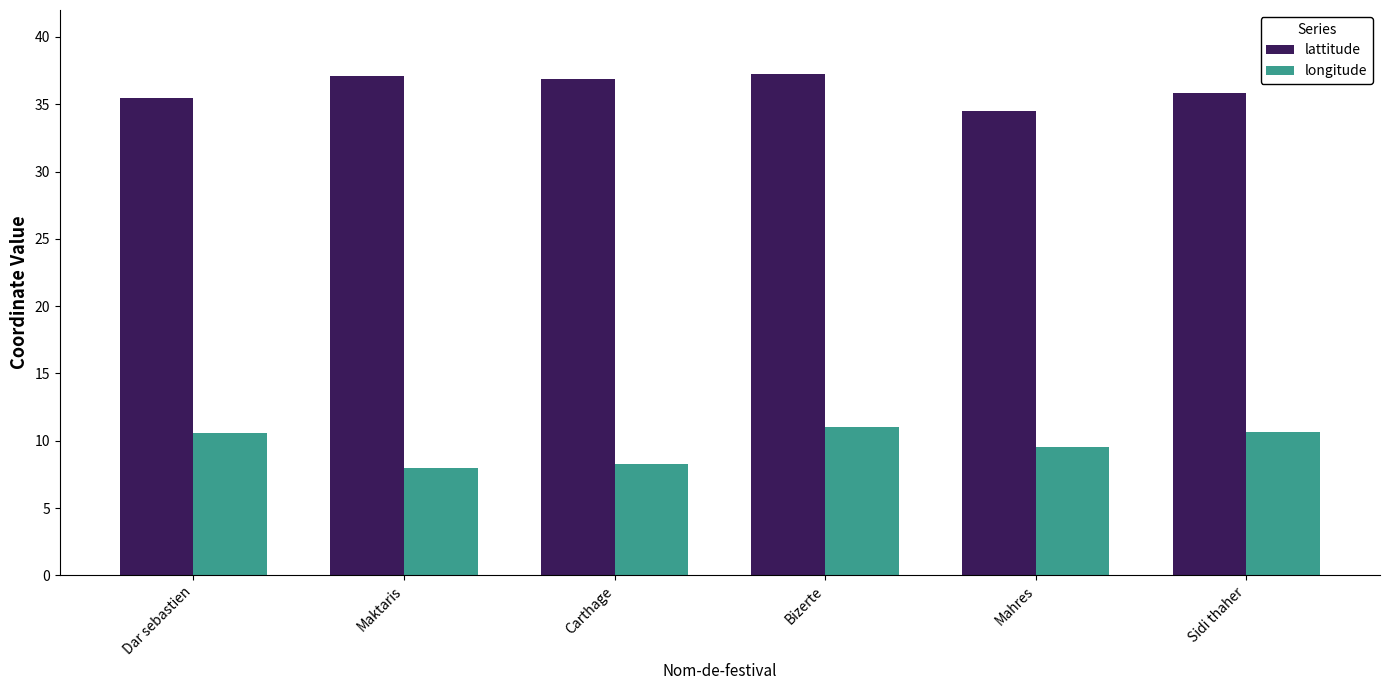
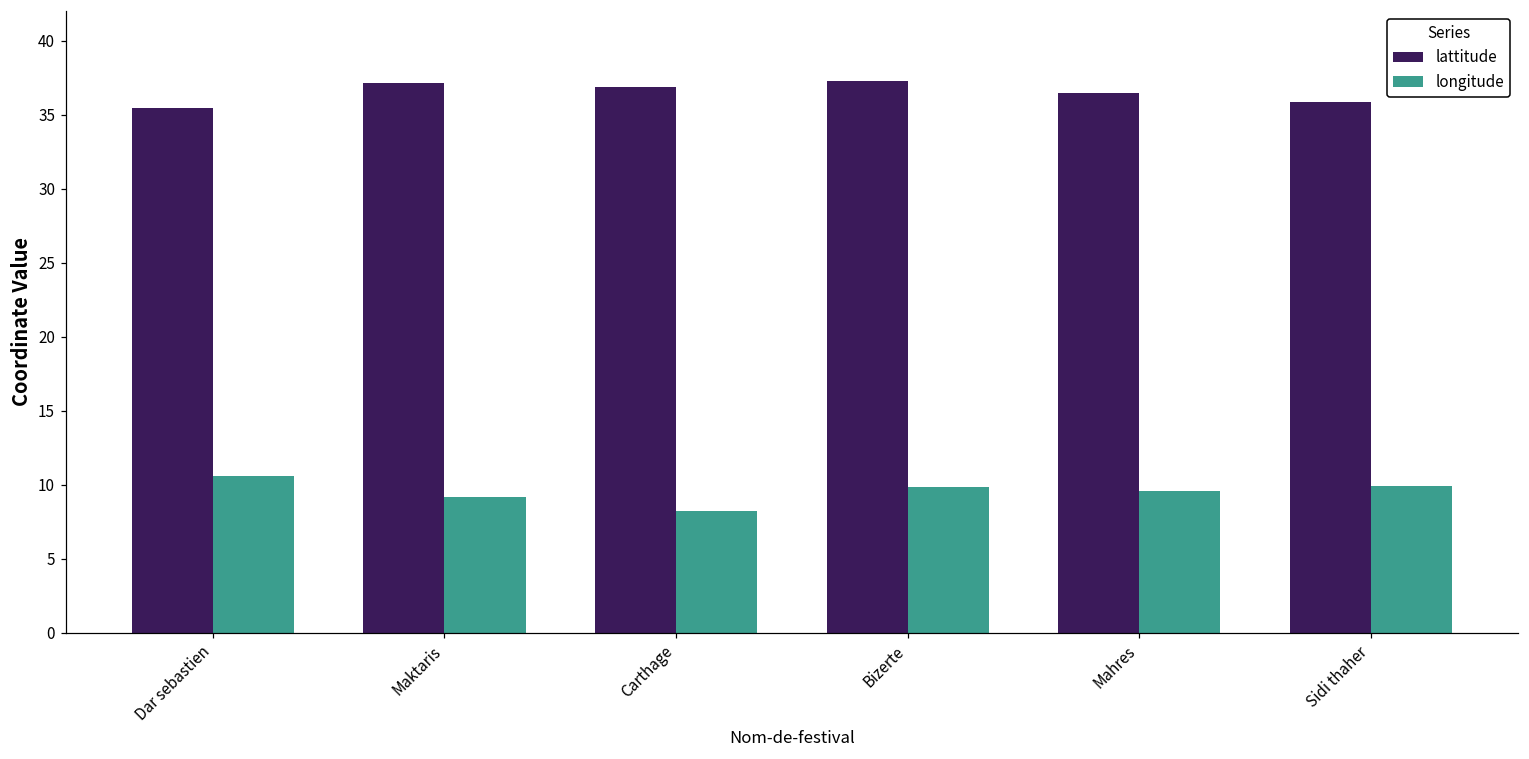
  {
    "lattitude": {
      "Dar sebastien": 35.5,
      "Maktaris": 37.1,
      "Carthage": 36.9,
      "Bizerte": 37.3,
-     "Mahres": 34.5,
+     "Mahres": 36.5,
      "Sidi thaher": 35.8
    },
    "longitude": {
      "Dar sebastien": 10.6,
-     "Maktaris": 8.0,
+     "Maktaris": 9.2,
      "Carthage": 8.2,
-     "Bizerte": 11.0,
+     "Bizerte": 9.9,
      "Mahres": 9.5,
-     "Sidi thaher": 10.6
+     "Sidi thaher": 9.9
    }
  }
